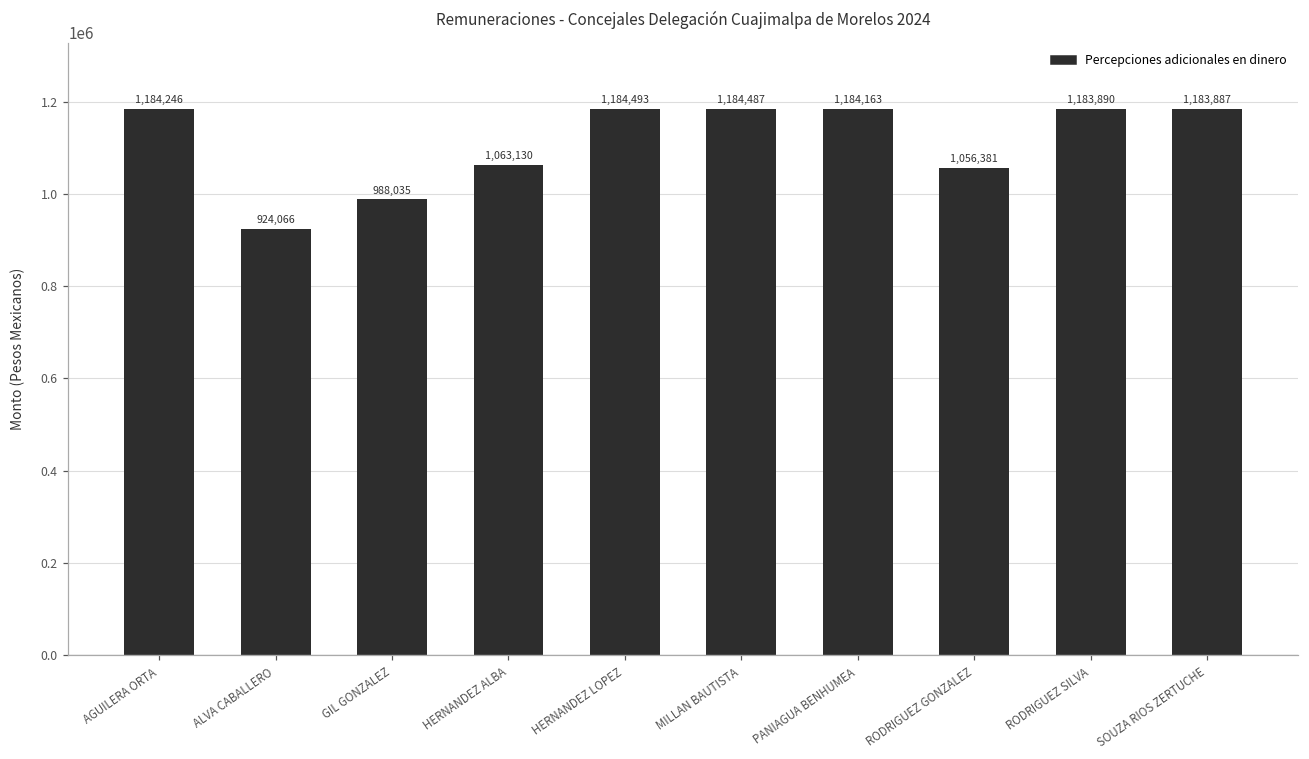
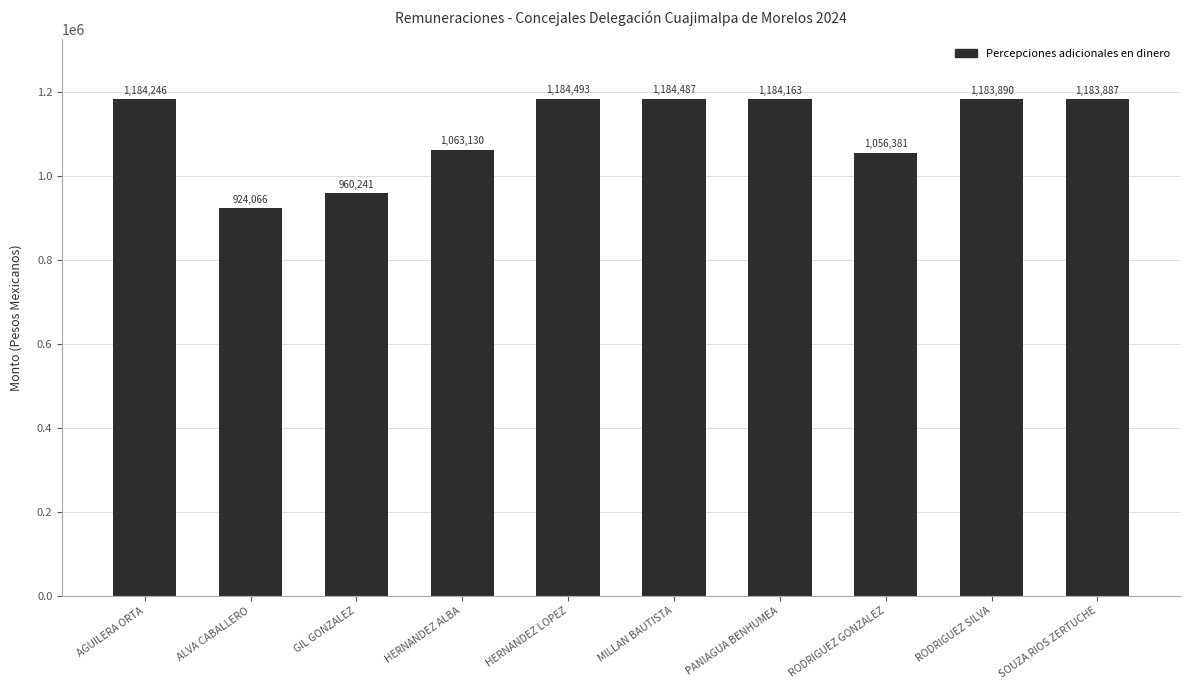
  {
    "AGUILERA ORTA": "1,184,246",
    "ALVA CABALLERO": "924,066",
-   "GIL GONZALEZ": "988,035",
+   "GIL GONZALEZ": "960,241",
    "HERNANDEZ ALBA": "1,063,130",
    "HERNANDEZ LOPEZ": "1,184,493",
    "MILLAN BAUTISTA": "1,184,487",
    "PANIAGUA BENHUMEA": "1,184,163",
    "RODRIGUEZ GONZALEZ": "1,056,381",
    "RODRIGUEZ SILVA": "1,183,890",
    "SOUZA RIOS ZERTUCHE": "1,183,887"
  }
